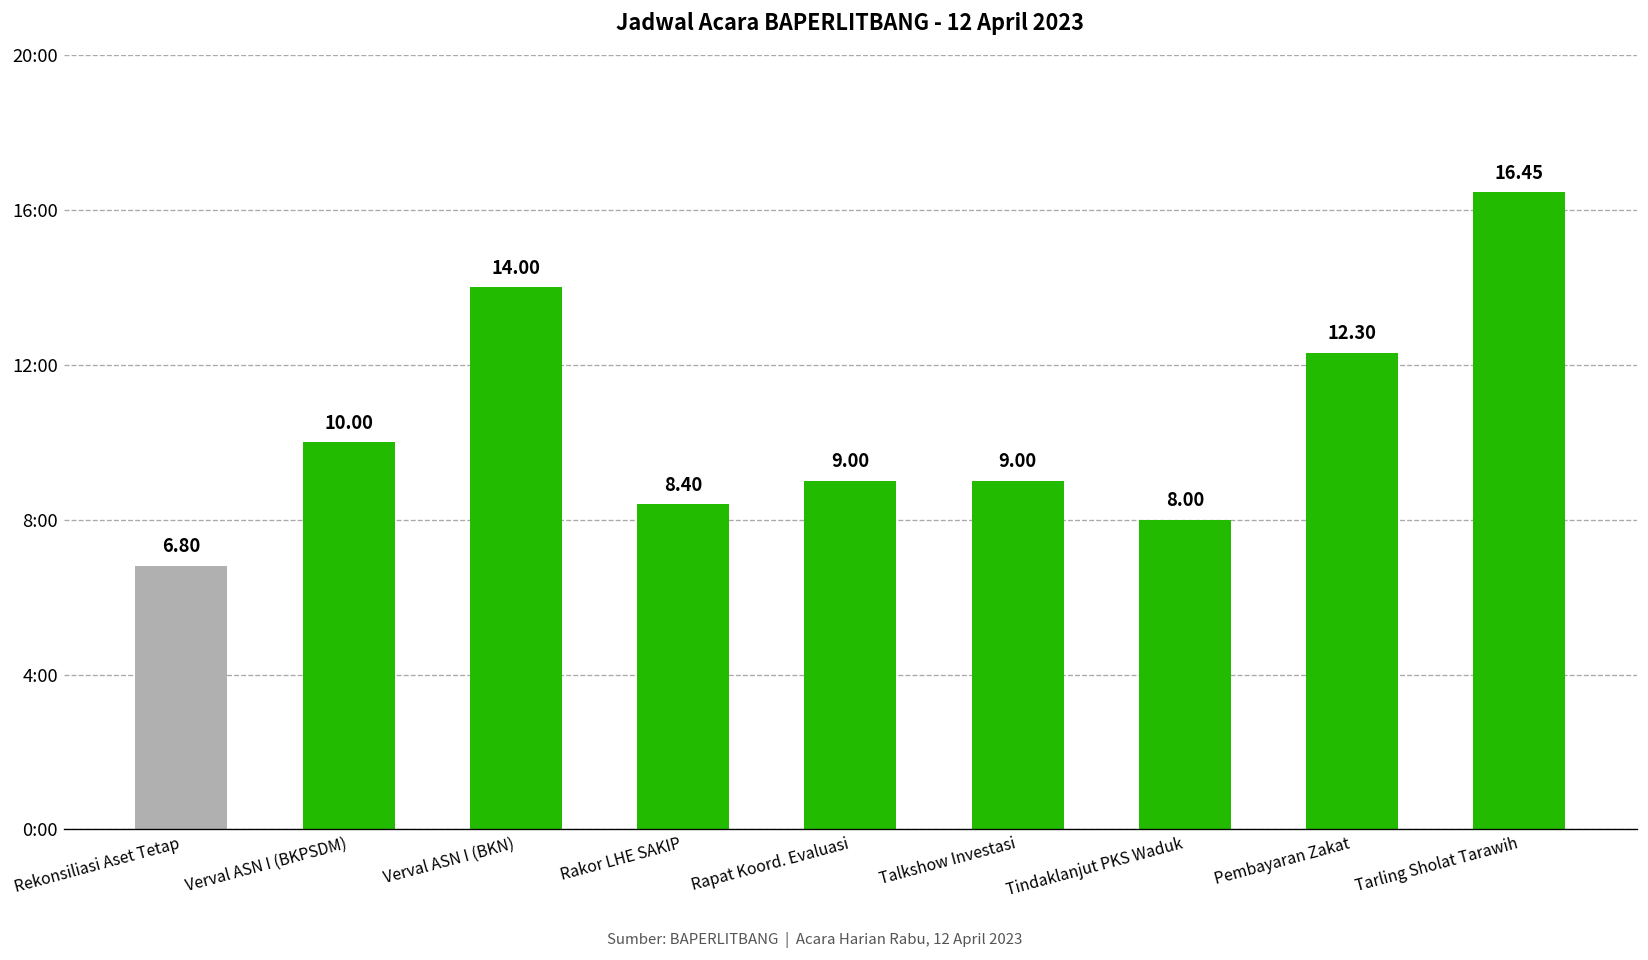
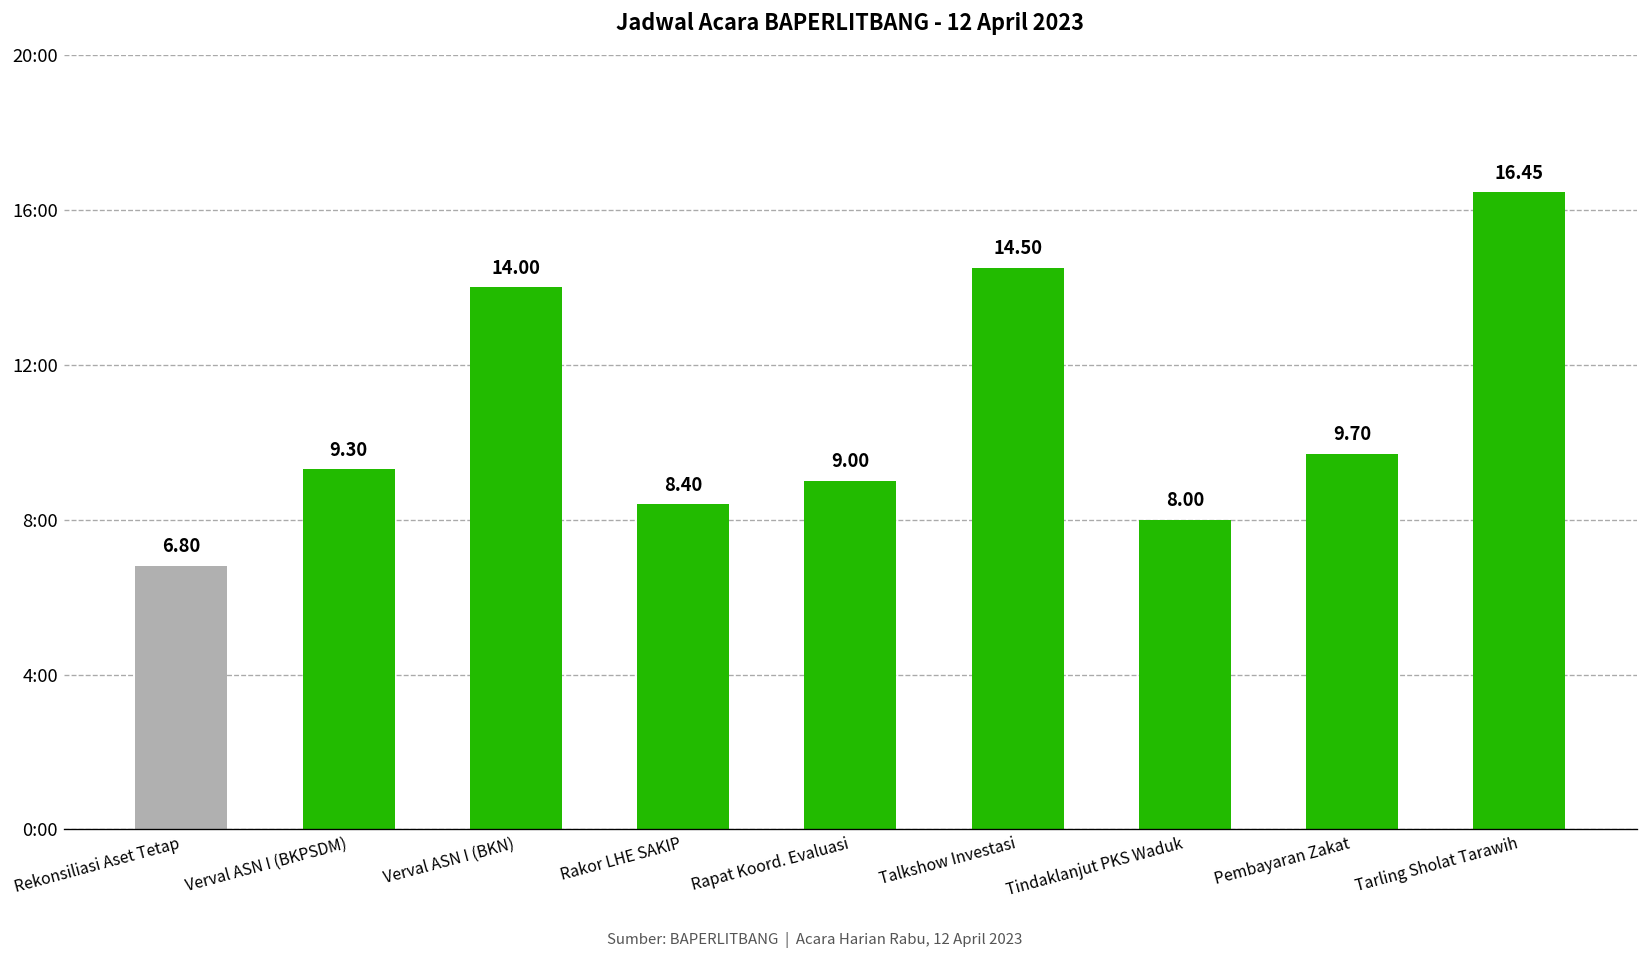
  {
    "Rekonsiliasi Aset Tetap": 6.80,
-   "Verval ASN I (BKPSDM)": 10.00,
+   "Verval ASN I (BKPSDM)": 9.30,
    "Verval ASN I (BKN)": 14.00,
    "Rakor LHE SAKIP": 8.40,
    "Rapat Koord. Evaluasi": 9.00,
-   "Talkshow Investasi": 9.00,
+   "Talkshow Investasi": 14.50,
    "Tindaklanjut PKS Waduk": 8.00,
-   "Pembayaran Zakat": 12.30,
+   "Pembayaran Zakat": 9.70,
    "Tarling Sholat Tarawih": 16.45
  }
